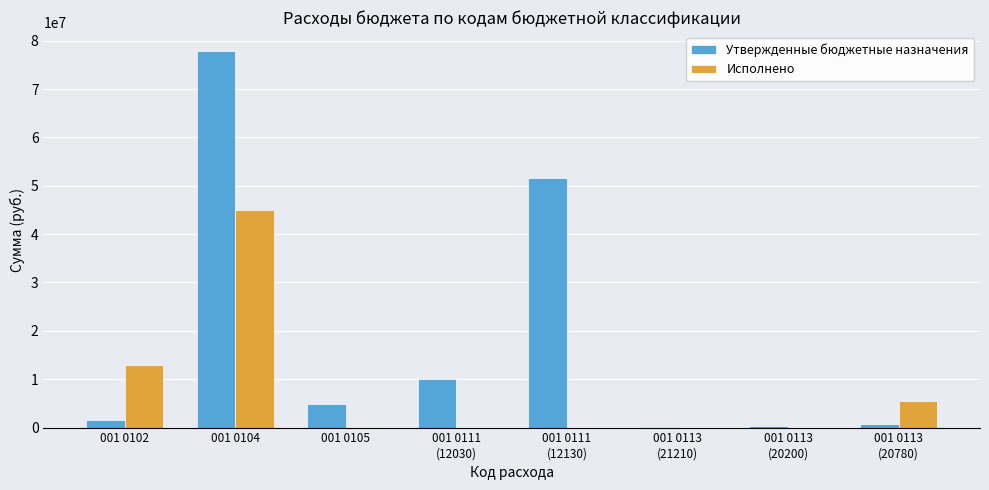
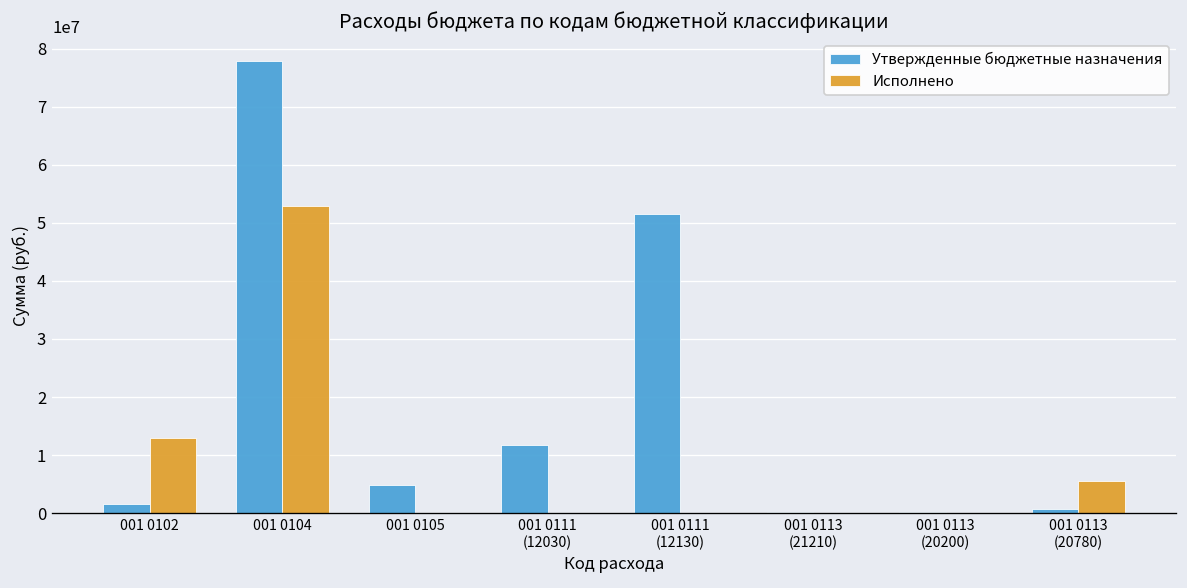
  {
    "Утвержденные бюджетные назначения": {
      "001 0102": 2000000,
      "001 0104": 78000000,
      "001 0105": 5000000,
-     "001 0111 (12030)": 10000000,
+     "001 0111 (12030)": 12000000,
      "001 0111 (12130)": 52000000,
      "001 0113 (20780)": 1000000
    },
    "Исполнено": {
      "001 0102": 13000000,
-     "001 0104": 45000000,
+     "001 0104": 53000000,
      "001 0111 (12030)": 0,
      "001 0111 (12130)": 0,
      "001 0113 (21210)": 0,
      "001 0113 (20200)": 0,
      "001 0113 (20780)": 6000000
    }
  }
